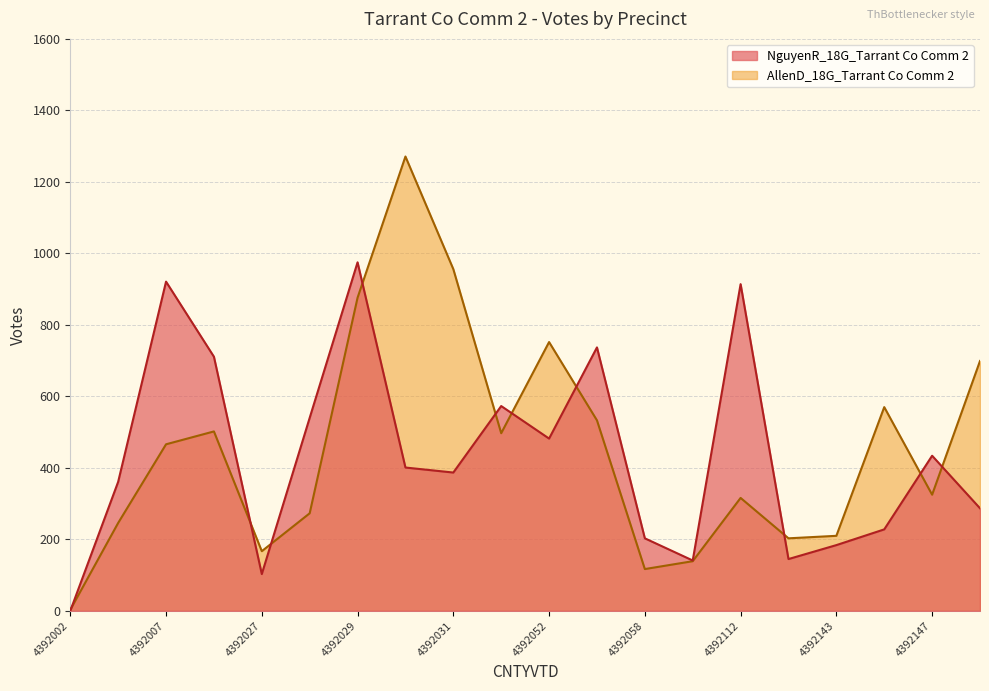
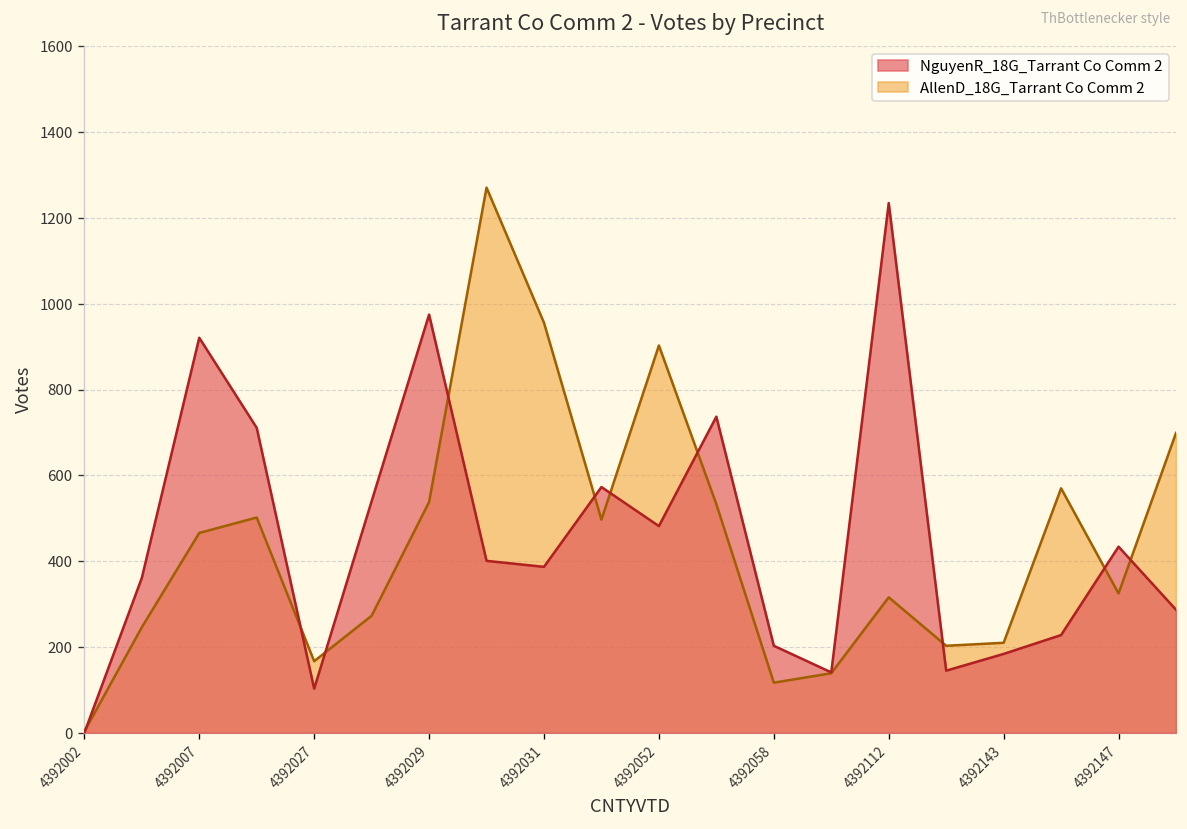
  {
    "NguyenR_18G_Tarrant Co Comm 2": {
      "4392007": 920,
      "4392027": 100,
      "4392029": 980,
      "4392031": 390,
      "4392052": 480,
      "4392058": 200,
-     "4392112": 910,
+     "4392112": 1240,
      "4392143": 180,
      "4392147": 430
    },
    "AllenD_18G_Tarrant Co Comm 2": {
      "4392007": 470,
      "4392027": 170,
-     "4392029": 880,
+     "4392029": 540,
      "4392031": 960,
-     "4392052": 750,
+     "4392052": 900,
      "4392058": 120,
      "4392112": 320,
      "4392143": 210,
      "4392147": 330
    }
  }
